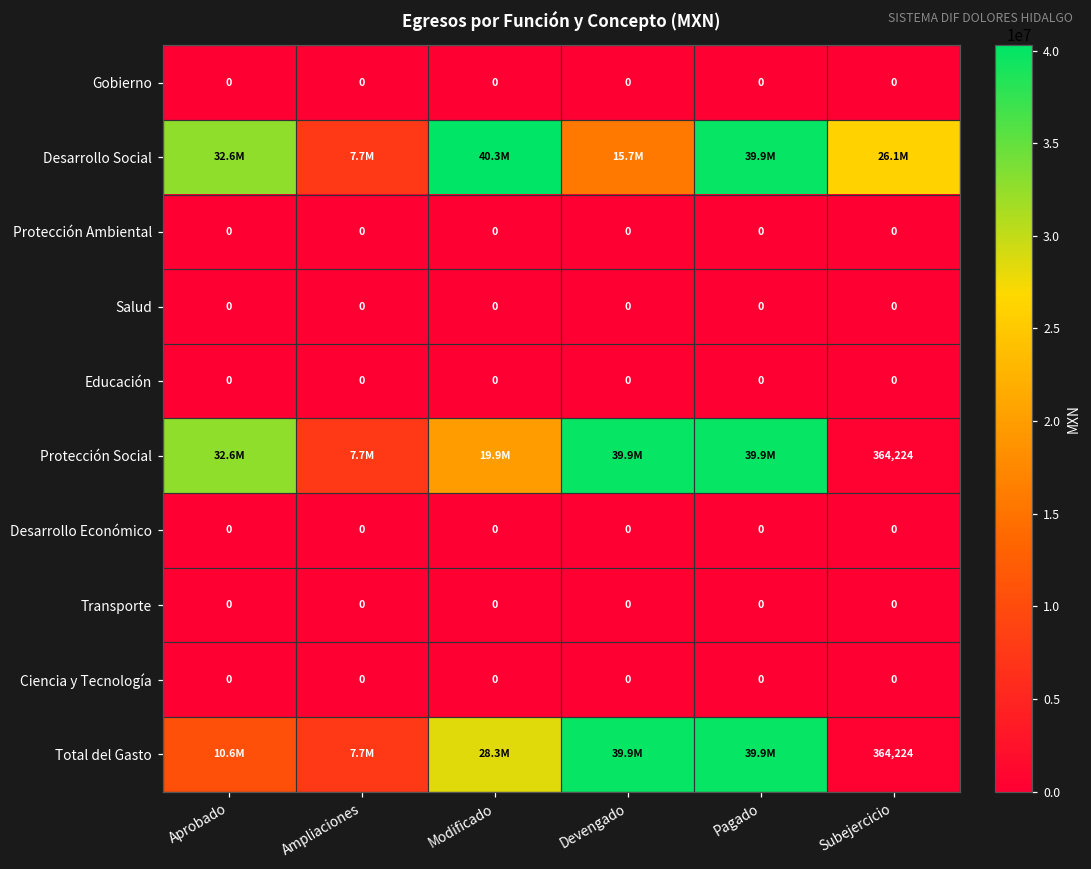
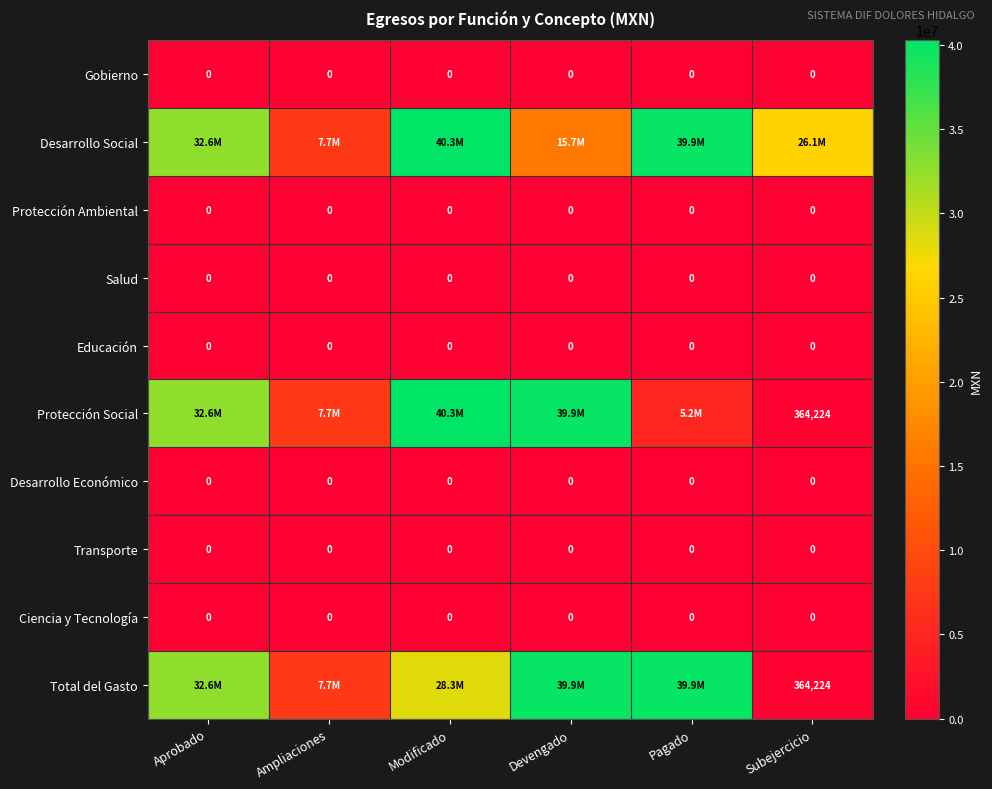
  {
    "Gobierno": {
      "Aprobado": "0",
      "Ampliaciones": "0",
      "Modificado": "0",
      "Devengado": "0",
      "Pagado": "0",
      "Subejercicio": "0"
    },
    "Desarrollo Social": {
      "Aprobado": "32.6M",
      "Ampliaciones": "7.7M",
      "Modificado": "40.3M",
      "Devengado": "15.7M",
      "Pagado": "39.9M",
      "Subejercicio": "26.1M"
    },
    "Protección Ambiental": {
      "Aprobado": "0",
      "Ampliaciones": "0",
      "Modificado": "0",
      "Devengado": "0",
      "Pagado": "0",
      "Subejercicio": "0"
    },
    "Salud": {
      "Aprobado": "0",
      "Ampliaciones": "0",
      "Modificado": "0",
      "Devengado": "0",
      "Pagado": "0",
      "Subejercicio": "0"
    },
    "Educación": {
      "Aprobado": "0",
      "Ampliaciones": "0",
      "Modificado": "0",
      "Devengado": "0",
      "Pagado": "0",
      "Subejercicio": "0"
    },
    "Protección Social": {
      "Aprobado": "32.6M",
      "Ampliaciones": "7.7M",
-     "Modificado": "19.9M",
+     "Modificado": "40.3M",
      "Devengado": "39.9M",
-     "Pagado": "39.9M",
+     "Pagado": "5.2M",
      "Subejercicio": "364,224"
    },
    "Desarrollo Económico": {
      "Aprobado": "0",
      "Ampliaciones": "0",
      "Modificado": "0",
      "Devengado": "0",
      "Pagado": "0",
      "Subejercicio": "0"
    },
    "Transporte": {
      "Aprobado": "0",
      "Ampliaciones": "0",
      "Modificado": "0",
      "Devengado": "0",
      "Pagado": "0",
      "Subejercicio": "0"
    },
    "Ciencia y Tecnología": {
      "Aprobado": "0",
      "Ampliaciones": "0",
      "Modificado": "0",
      "Devengado": "0",
      "Pagado": "0",
      "Subejercicio": "0"
    },
    "Total del Gasto": {
-     "Aprobado": "10.6M",
+     "Aprobado": "32.6M",
      "Ampliaciones": "7.7M",
      "Modificado": "28.3M",
      "Devengado": "39.9M",
      "Pagado": "39.9M",
      "Subejercicio": "364,224"
    }
  }
